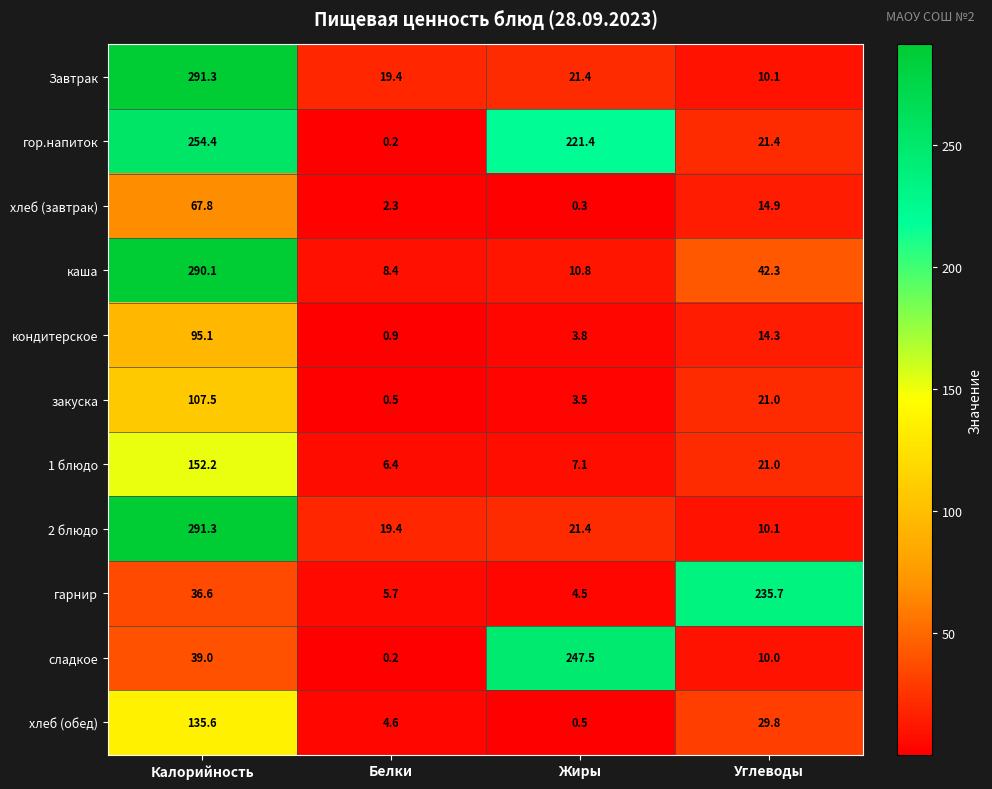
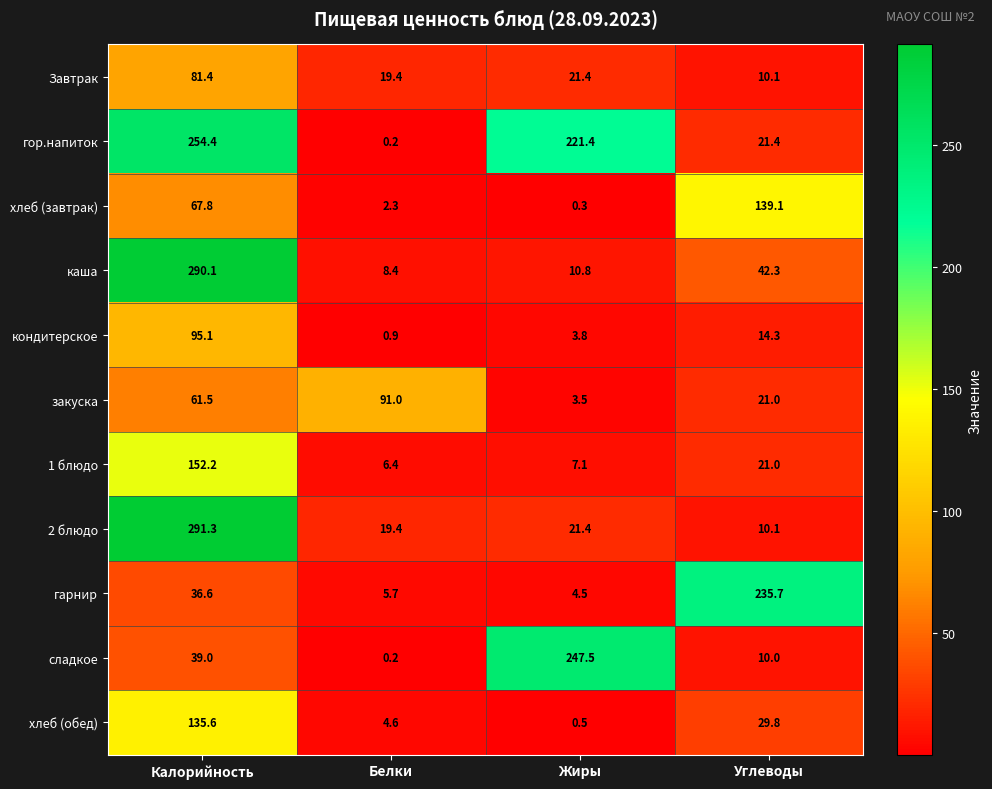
  {
    "Завтрак": {
-     "Калорийность": 291.3,
+     "Калорийность": 81.4,
      "Белки": 19.4,
      "Жиры": 21.4,
      "Углеводы": 10.1
    },
    "гор.напиток": {
      "Калорийность": 254.4,
      "Белки": 0.2,
      "Жиры": 221.4,
      "Углеводы": 21.4
    },
    "хлеб (завтрак)": {
      "Калорийность": 67.8,
      "Белки": 2.3,
      "Жиры": 0.3,
-     "Углеводы": 14.9
+     "Углеводы": 139.1
    },
    "каша": {
      "Калорийность": 290.1,
      "Белки": 8.4,
      "Жиры": 10.8,
      "Углеводы": 42.3
    },
    "кондитерское": {
      "Калорийность": 95.1,
      "Белки": 0.9,
      "Жиры": 3.8,
      "Углеводы": 14.3
    },
    "закуска": {
-     "Калорийность": 107.5,
-     "Белки": 0.5,
+     "Калорийность": 61.5,
+     "Белки": 91.0,
      "Жиры": 3.5,
      "Углеводы": 21.0
    },
    "1 блюдо": {
      "Калорийность": 152.2,
      "Белки": 6.4,
      "Жиры": 7.1,
      "Углеводы": 21.0
    },
    "2 блюдо": {
      "Калорийность": 291.3,
      "Белки": 19.4,
      "Жиры": 21.4,
      "Углеводы": 10.1
    },
    "гарнир": {
      "Калорийность": 36.6,
      "Белки": 5.7,
      "Жиры": 4.5,
      "Углеводы": 235.7
    },
    "сладкое": {
      "Калорийность": 39.0,
      "Белки": 0.2,
      "Жиры": 247.5,
      "Углеводы": 10.0
    },
    "хлеб (обед)": {
      "Калорийность": 135.6,
      "Белки": 4.6,
      "Жиры": 0.5,
      "Углеводы": 29.8
    }
  }
